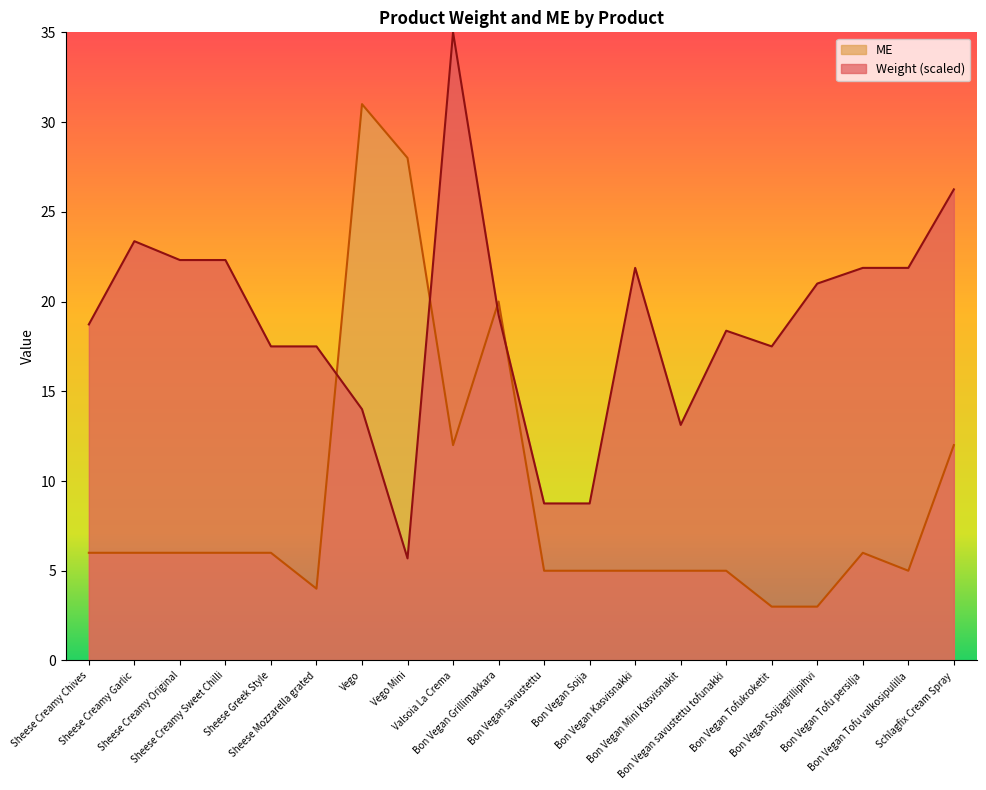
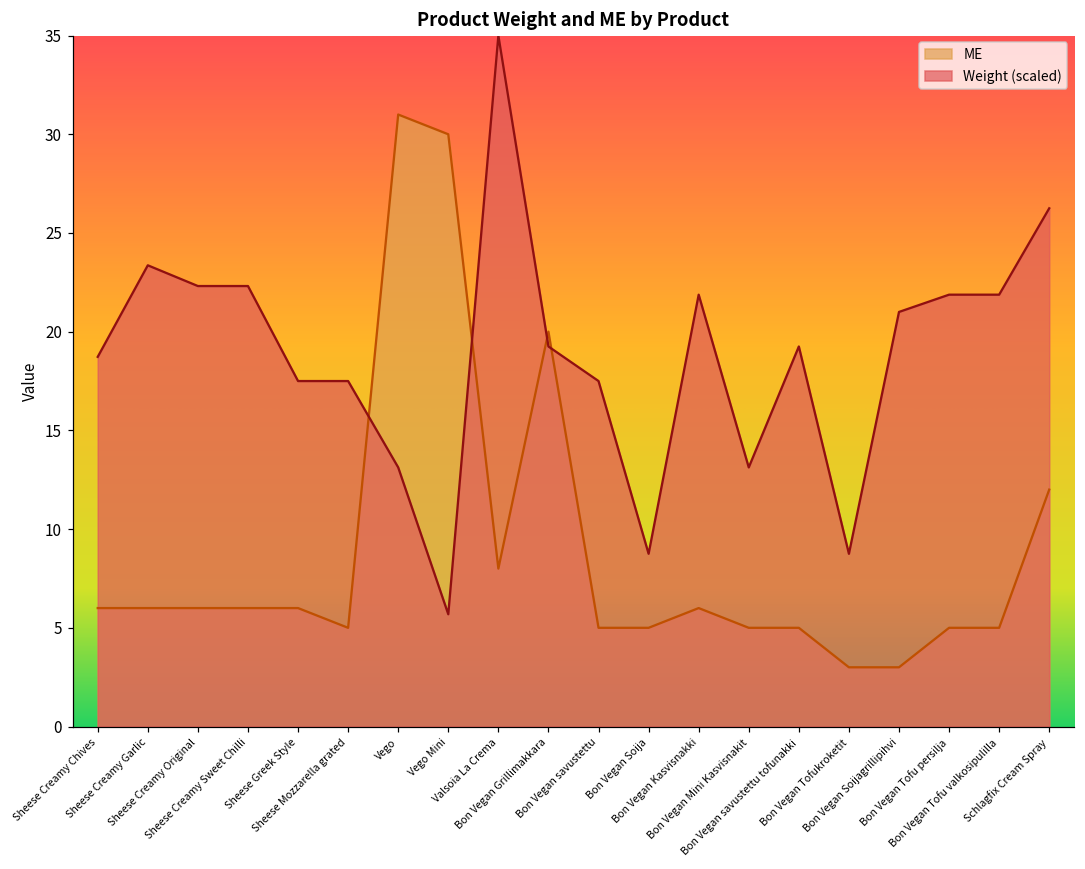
  {
    "ME": {
      "Sheese Creamy Chives": 6,
      "Sheese Creamy Garlic": 6,
      "Sheese Creamy Original": 6,
      "Sheese Creamy Sweet Chilli": 6,
      "Sheese Greek Style": 6,
-     "Sheese Mozzarella grated": 4,
+     "Sheese Mozzarella grated": 5,
      "Vego": 31,
-     "Vego Mini": 28,
-     "Valsoia La Crema": 12,
+     "Vego Mini": 30,
+     "Valsoia La Crema": 8,
      "Bon Vegan Grillimakkara": 20,
      "Bon Vegan savustettu": 5,
      "Bon Vegan Soija": 5,
-     "Bon Vegan Kasvisnakki": 5,
+     "Bon Vegan Kasvisnakki": 6,
      "Bon Vegan Mini Kasvisnakit": 5,
      "Bon Vegan savustettu tofunakki": 5,
      "Bon Vegan Tofukroketit": 3,
      "Bon Vegan Soijagrillipihvi": 3,
-     "Bon Vegan Tofu persilja": 6,
+     "Bon Vegan Tofu persilja": 5,
      "Bon Vegan Tofu valkosipulilla": 5,
      "Schlagfix Cream Spray": 12
    },
    "Weight (scaled)": {
      "Sheese Creamy Chives": 18.7,
      "Sheese Creamy Garlic": 23.4,
      "Sheese Creamy Original": 22.3,
      "Sheese Creamy Sweet Chilli": 22.3,
      "Sheese Greek Style": 17.5,
      "Sheese Mozzarella grated": 17.5,
-     "Vego": 14.0,
+     "Vego": 13.1,
      "Vego Mini": 5.7,
      "Valsoia La Crema": 35.0,
      "Bon Vegan Grillimakkara": 19.3,
-     "Bon Vegan savustettu": 8.8,
+     "Bon Vegan savustettu": 17.5,
      "Bon Vegan Soija": 8.8,
      "Bon Vegan Kasvisnakki": 21.9,
      "Bon Vegan Mini Kasvisnakit": 13.1,
-     "Bon Vegan savustettu tofunakki": 18.4,
-     "Bon Vegan Tofukroketit": 17.5,
+     "Bon Vegan savustettu tofunakki": 19.3,
+     "Bon Vegan Tofukroketit": 8.8,
      "Bon Vegan Soijagrillipihvi": 21.0,
      "Bon Vegan Tofu persilja": 21.9,
      "Bon Vegan Tofu valkosipulilla": 21.9,
      "Schlagfix Cream Spray": 26.3
    }
  }
